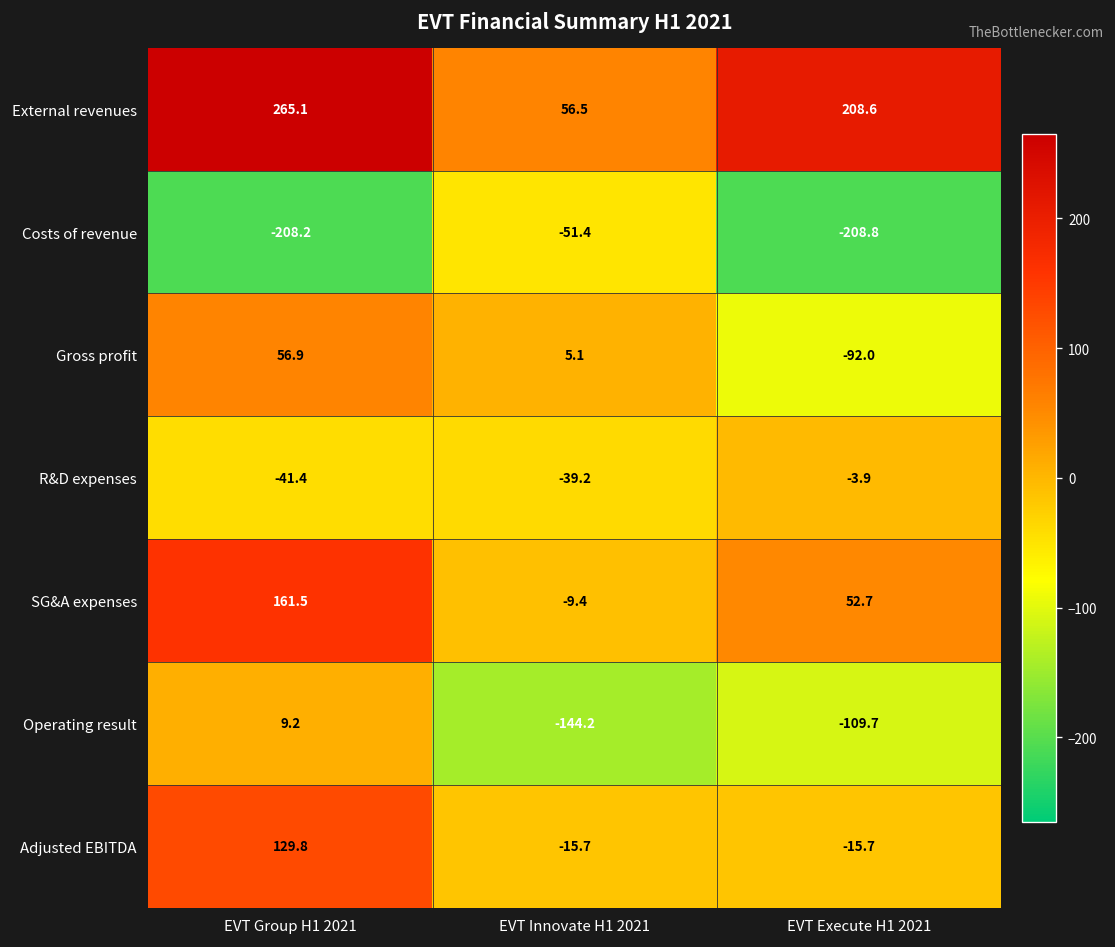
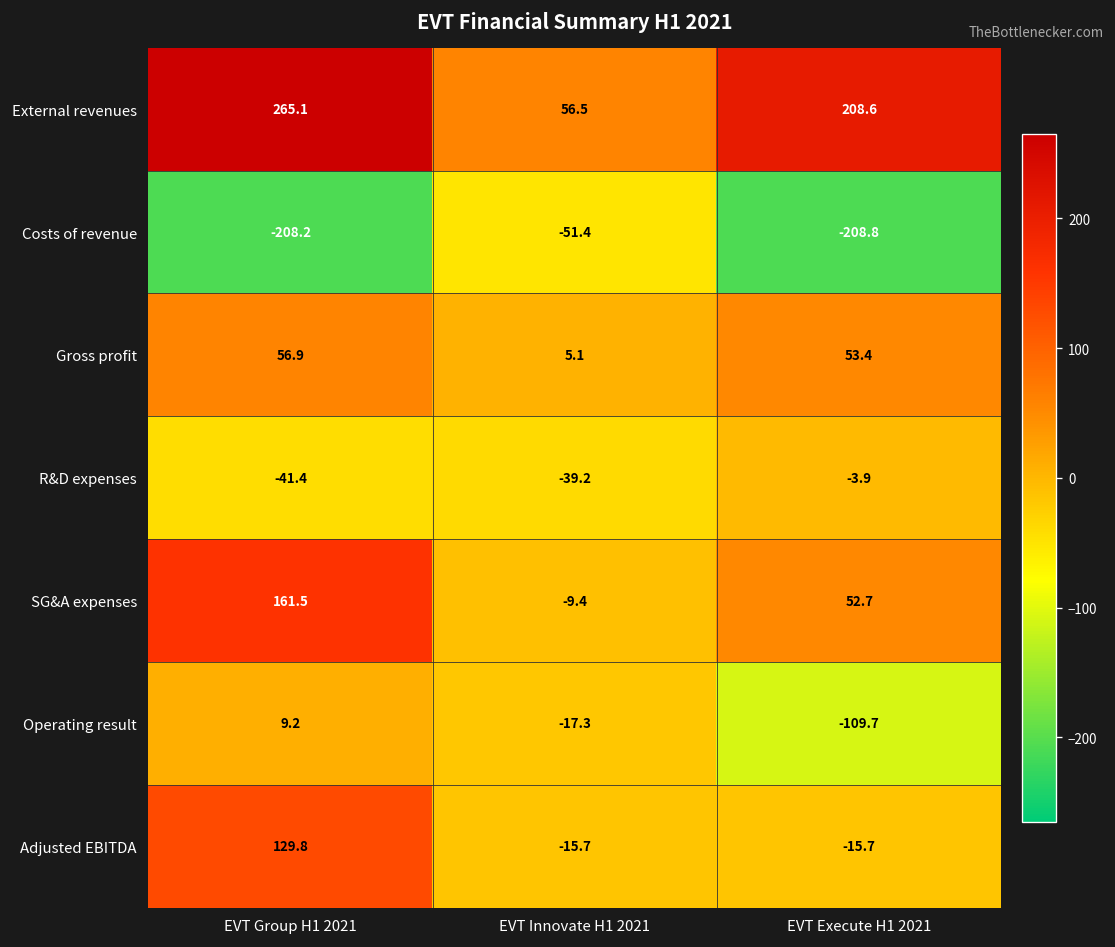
  {
    "External revenues": {
      "EVT Group H1 2021": 265.1,
      "EVT Innovate H1 2021": 56.5,
      "EVT Execute H1 2021": 208.6
    },
    "Costs of revenue": {
      "EVT Group H1 2021": -208.2,
      "EVT Innovate H1 2021": -51.4,
      "EVT Execute H1 2021": -208.8
    },
    "Gross profit": {
      "EVT Group H1 2021": 56.9,
      "EVT Innovate H1 2021": 5.1,
-     "EVT Execute H1 2021": -92.0
+     "EVT Execute H1 2021": 53.4
    },
    "R&D expenses": {
      "EVT Group H1 2021": -41.4,
      "EVT Innovate H1 2021": -39.2,
      "EVT Execute H1 2021": -3.9
    },
    "SG&A expenses": {
      "EVT Group H1 2021": 161.5,
      "EVT Innovate H1 2021": -9.4,
      "EVT Execute H1 2021": 52.7
    },
    "Operating result": {
      "EVT Group H1 2021": 9.2,
-     "EVT Innovate H1 2021": -144.2,
+     "EVT Innovate H1 2021": -17.3,
      "EVT Execute H1 2021": -109.7
    },
    "Adjusted EBITDA": {
      "EVT Group H1 2021": 129.8,
      "EVT Innovate H1 2021": -15.7,
      "EVT Execute H1 2021": -15.7
    }
  }
